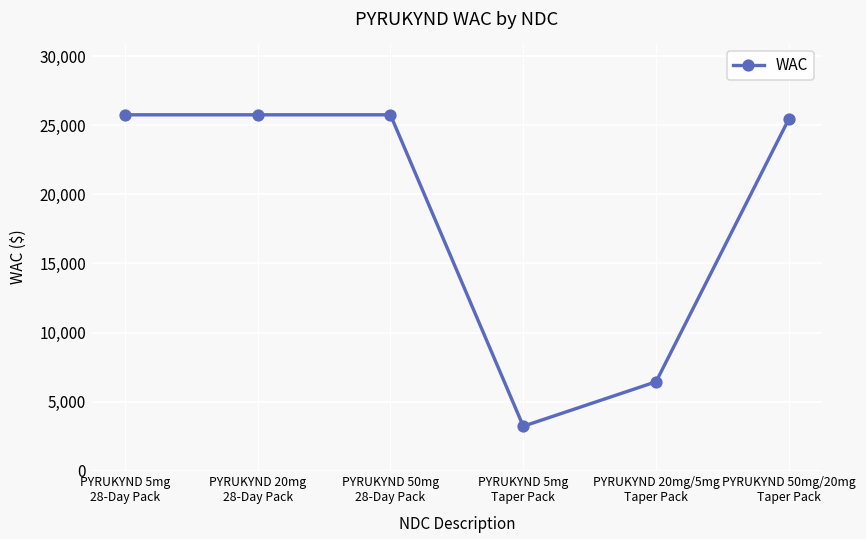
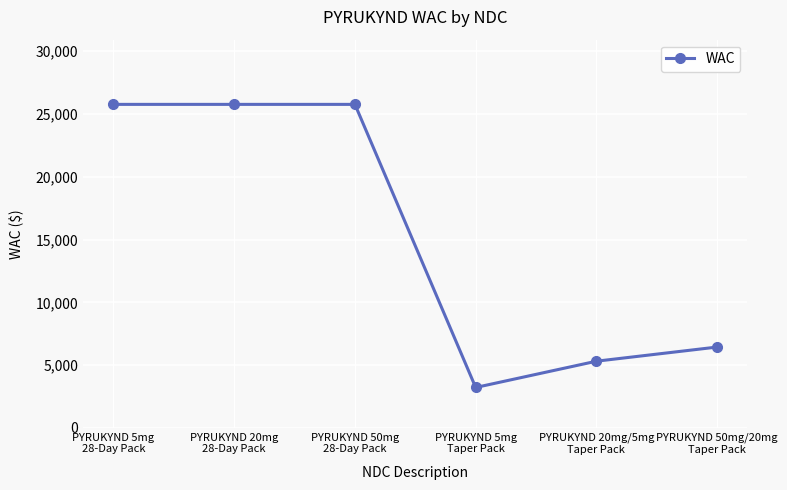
  {
    "PYRUKYND 5mg 28-Day Pack": "25,800",
    "PYRUKYND 20mg 28-Day Pack": "25,800",
    "PYRUKYND 50mg 28-Day Pack": "25,800",
    "PYRUKYND 5mg Taper Pack": "3,200",
-   "PYRUKYND 20mg/5mg Taper Pack": "6,400",
-   "PYRUKYND 50mg/20mg Taper Pack": "25,500"
+   "PYRUKYND 20mg/5mg Taper Pack": "5,300",
+   "PYRUKYND 50mg/20mg Taper Pack": "6,400"
  }
